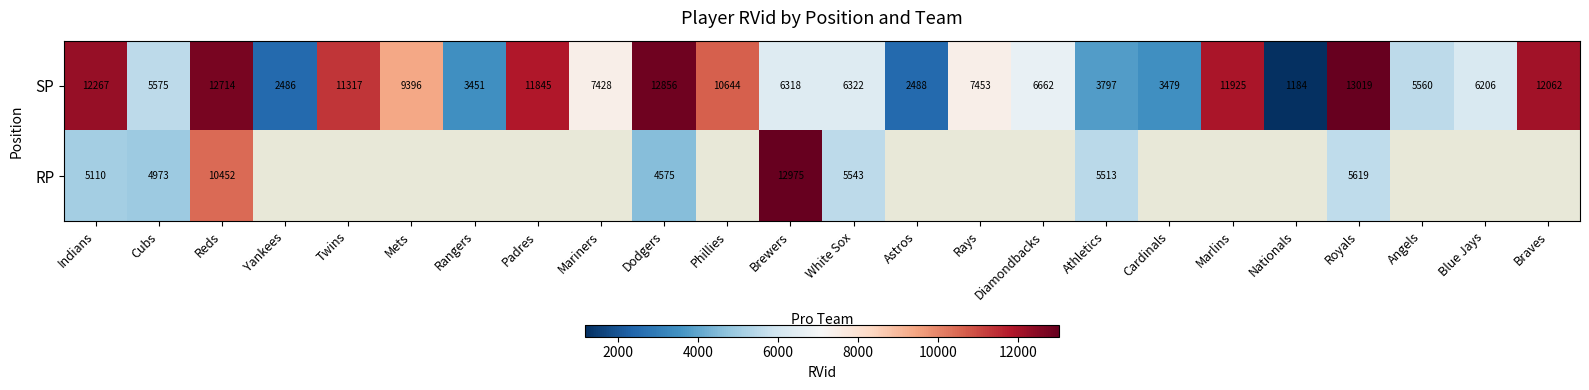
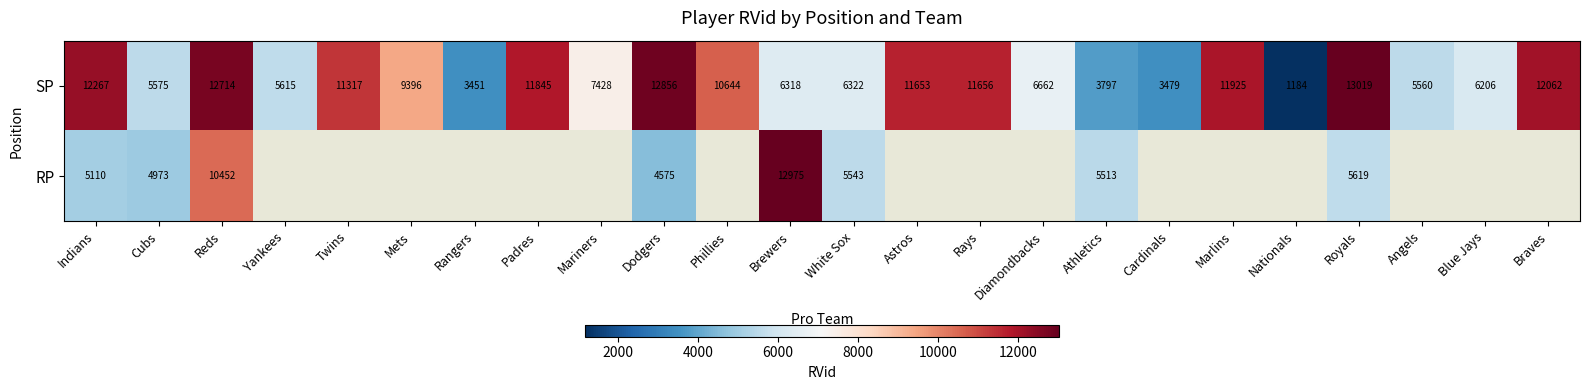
  {
    "SP": {
      "Indians": 12267,
      "Cubs": 5575,
      "Reds": 12714,
-     "Yankees": 2486,
+     "Yankees": 5615,
      "Twins": 11317,
      "Mets": 9396,
      "Rangers": 3451,
      "Padres": 11845,
      "Mariners": 7428,
      "Dodgers": 12856,
      "Phillies": 10644,
      "Brewers": 6318,
      "White Sox": 6322,
-     "Astros": 2488,
-     "Rays": 7453,
+     "Astros": 11653,
+     "Rays": 11656,
      "Diamondbacks": 6662,
      "Athletics": 3797,
      "Cardinals": 3479,
      "Marlins": 11925,
      "Nationals": 1184,
      "Royals": 13019,
      "Angels": 5560,
      "Blue Jays": 6206,
      "Braves": 12062
    },
    "RP": {
      "Indians": 5110,
      "Cubs": 4973,
      "Reds": 10452,
      "Dodgers": 4575,
      "Brewers": 12975,
      "White Sox": 5543,
      "Athletics": 5513,
      "Royals": 5619
    }
  }
